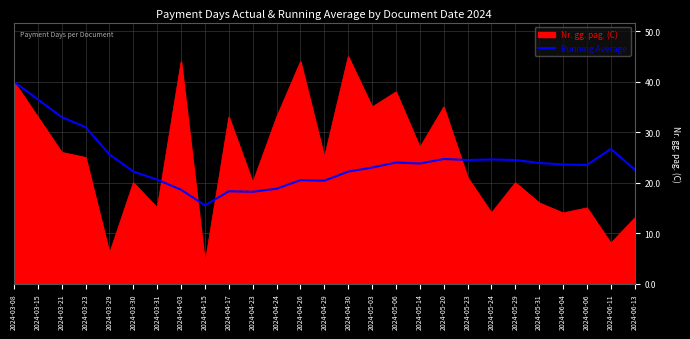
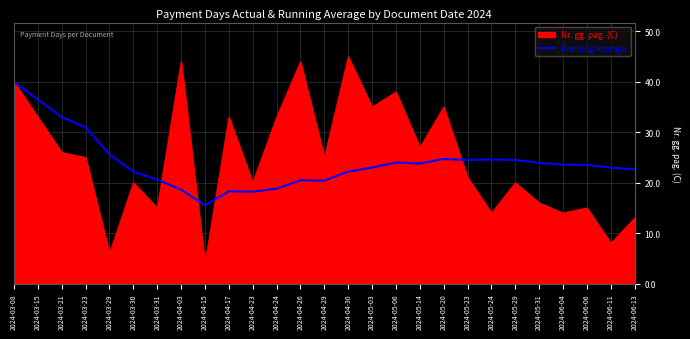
  {
    "Nr. gg. pag. (C)": {
      "2024-03-15": 33,
      "2024-03-21": 26,
      "2024-03-23": 25,
      "2024-03-29": 6,
      "2024-03-30": 20,
      "2024-03-31": 15,
      "2024-04-03": 44,
      "2024-04-15": 4,
      "2024-04-17": 33,
      "2024-04-23": 20,
      "2024-04-24": 33,
      "2024-04-26": 44,
      "2024-04-29": 25,
      "2024-04-30": 45,
      "2024-05-03": 35,
      "2024-05-06": 38,
      "2024-05-14": 27,
      "2024-05-20": 35,
      "2024-05-23": 21,
      "2024-05-24": 14,
      "2024-05-29": 20,
      "2024-05-31": 16,
      "2024-06-04": 14,
      "2024-06-06": 15,
      "2024-06-11": 8,
      "2024-06-13": 13
    },
    "Running Average": {
      "2024-03-15": 37,
      "2024-03-21": 33,
      "2024-03-23": 31,
      "2024-03-29": 26,
      "2024-03-30": 22,
      "2024-03-31": 21,
      "2024-04-03": 19,
      "2024-04-15": 16,
      "2024-04-17": 18,
      "2024-04-23": 18,
      "2024-04-24": 19,
      "2024-04-26": 21,
      "2024-04-29": 20,
      "2024-04-30": 22,
      "2024-05-03": 23,
      "2024-05-06": 24,
      "2024-05-14": 24,
      "2024-05-20": 25,
      "2024-05-23": 25,
      "2024-05-24": 25,
      "2024-05-29": 25,
      "2024-05-31": 24,
      "2024-06-04": 24,
      "2024-06-06": 24,
-     "2024-06-11": 27,
+     "2024-06-11": 23,
      "2024-06-13": 23
    }
  }
